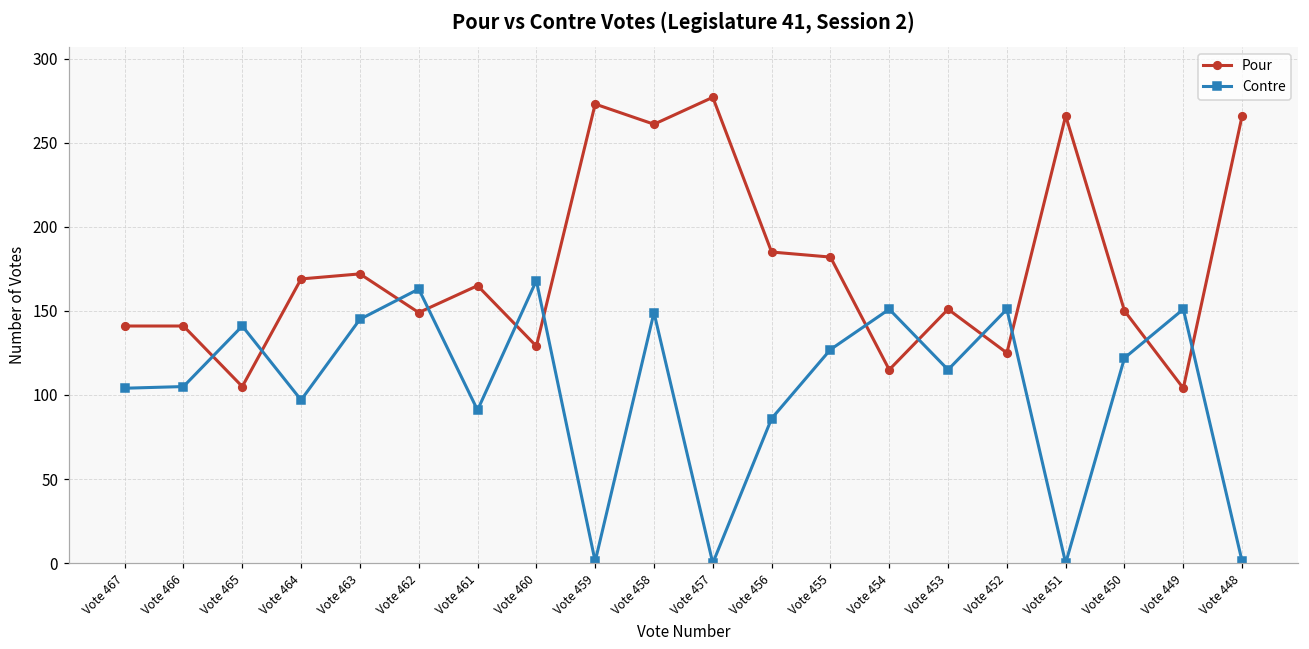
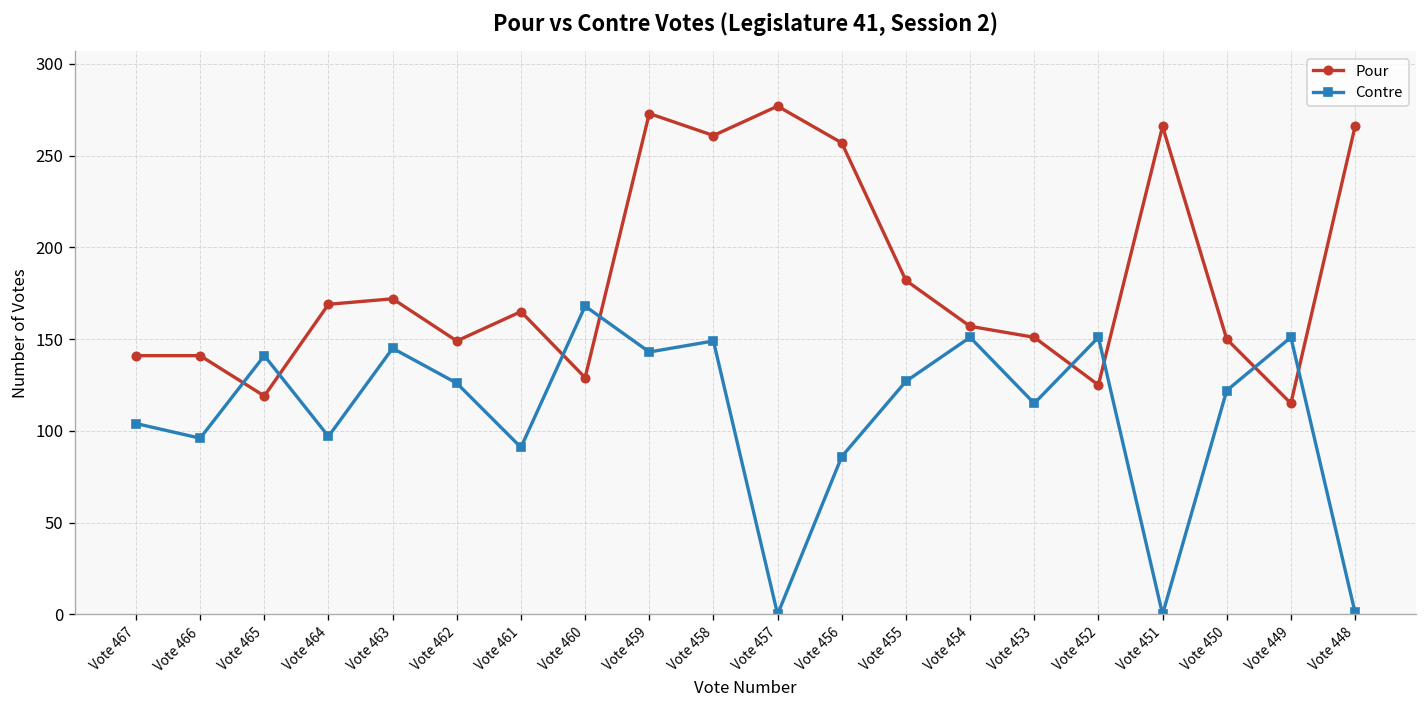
  {
    "Pour": {
      "Vote 467": 141,
      "Vote 466": 141,
-     "Vote 465": 105,
+     "Vote 465": 119,
      "Vote 464": 169,
      "Vote 463": 172,
      "Vote 462": 149,
      "Vote 461": 165,
      "Vote 460": 129,
      "Vote 459": 273,
      "Vote 458": 261,
      "Vote 457": 277,
-     "Vote 456": 185,
+     "Vote 456": 257,
      "Vote 455": 182,
-     "Vote 454": 115,
+     "Vote 454": 157,
      "Vote 453": 151,
      "Vote 452": 125,
      "Vote 451": 266,
      "Vote 450": 150,
-     "Vote 449": 104,
+     "Vote 449": 115,
      "Vote 448": 266
    },
    "Contre": {
      "Vote 467": 104,
-     "Vote 466": 105,
+     "Vote 466": 96,
      "Vote 465": 141,
      "Vote 464": 97,
      "Vote 463": 145,
-     "Vote 462": 163,
+     "Vote 462": 126,
      "Vote 461": 91,
      "Vote 460": 168,
-     "Vote 459": 1,
+     "Vote 459": 143,
      "Vote 458": 149,
      "Vote 457": 0,
      "Vote 456": 86,
      "Vote 455": 127,
      "Vote 454": 151,
      "Vote 453": 115,
      "Vote 452": 151,
      "Vote 451": 0,
      "Vote 450": 122,
      "Vote 449": 151,
      "Vote 448": 1
    }
  }
